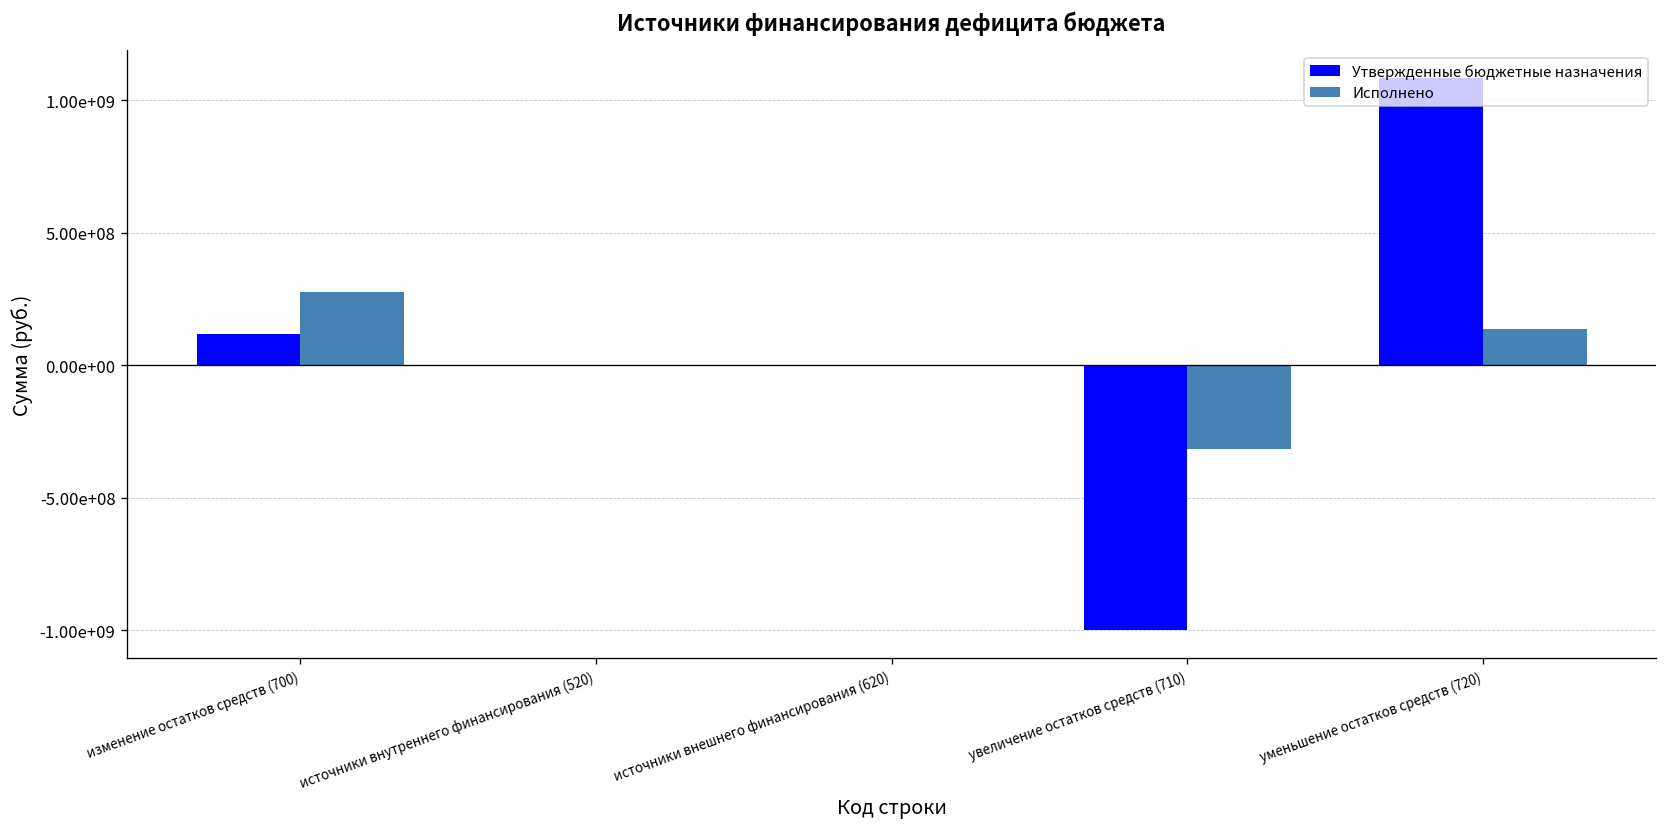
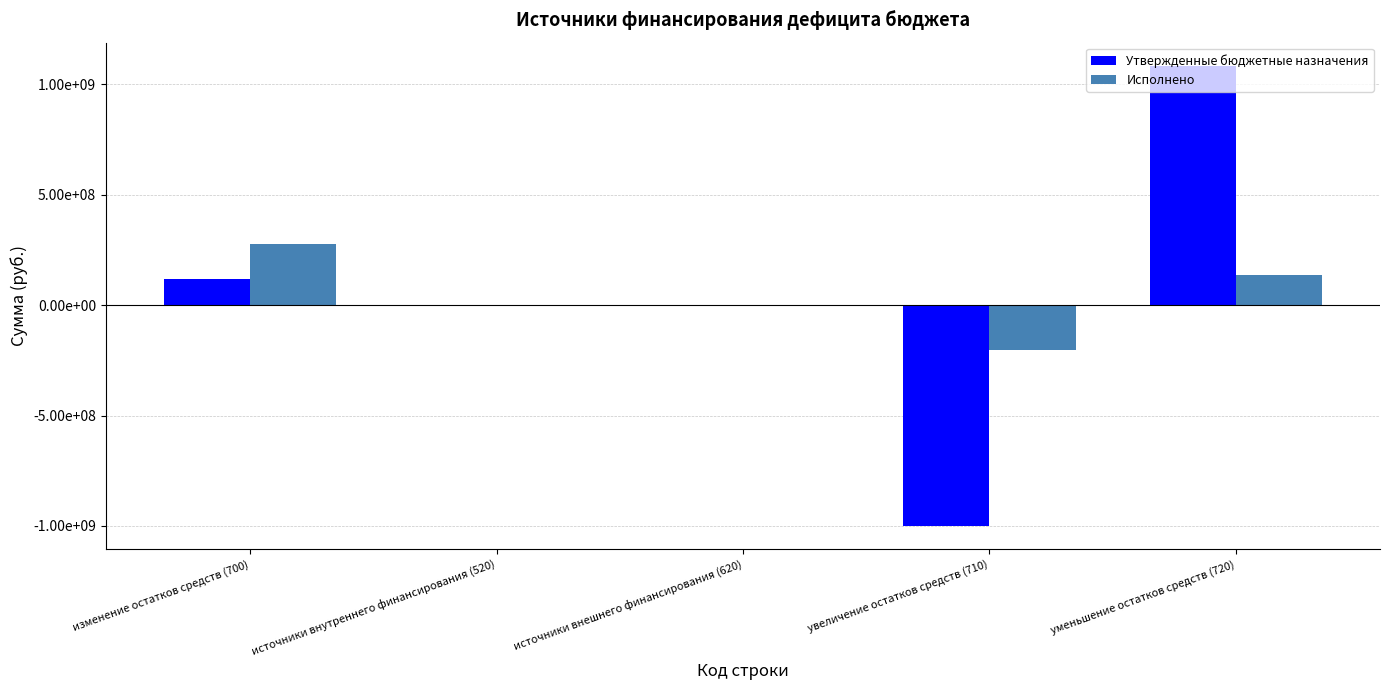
  {
    "Утвержденные бюджетные назначения": {
      "изменение остатков средств (700)": 120000000,
      "источники внутреннего финансирования (520)": 0,
      "источники внешнего финансирования (620)": 0,
      "увеличение остатков средств (710)": -1000000000
    },
    "Исполнено": {
      "изменение остатков средств (700)": 280000000,
      "источники внутреннего финансирования (520)": 0,
      "источники внешнего финансирования (620)": 0,
-     "увеличение остатков средств (710)": -320000000,
+     "увеличение остатков средств (710)": -200000000,
      "уменьшение остатков средств (720)": 140000000
    }
  }
